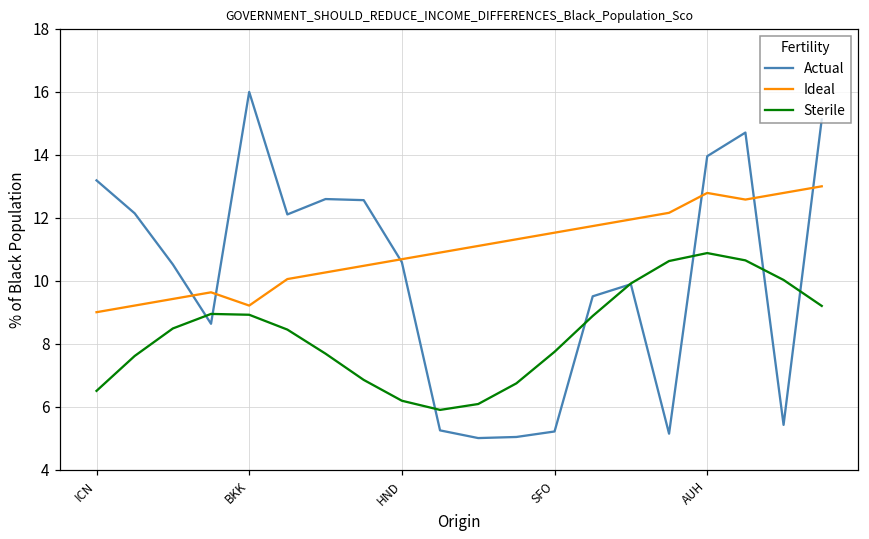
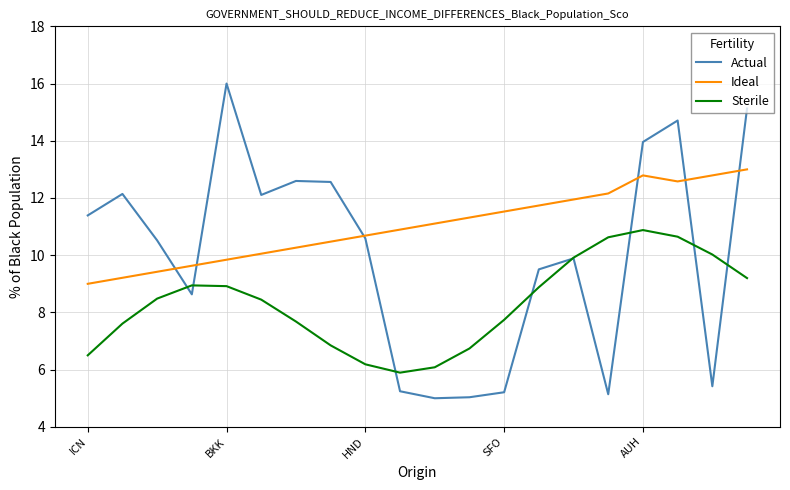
  {
    "Actual": {
-     "ICN": 13.2,
+     "ICN": 11.4,
      "BKK": 16.0,
      "HND": 10.6,
      "AUH": 14.0
    },
    "Ideal": {
      "ICN": 9.0,
-     "BKK": 9.2,
+     "BKK": 9.8,
      "HND": 10.7,
      "AUH": 12.8
    },
    "Sterile": {
      "ICN": 6.5,
      "BKK": 8.9,
      "HND": 6.2,
      "AUH": 10.9
    }
  }
